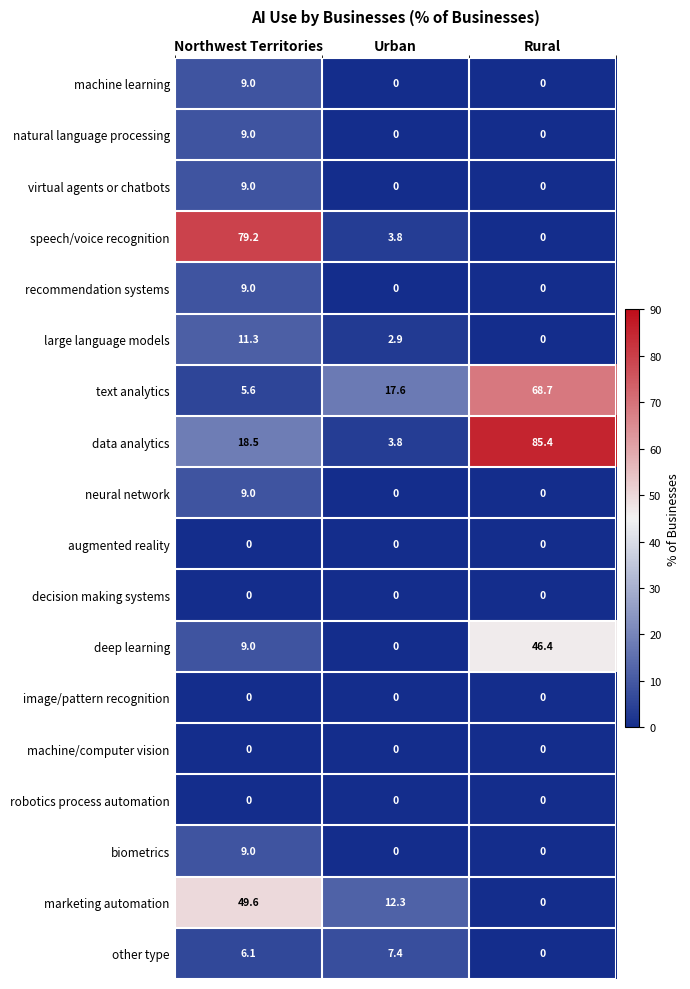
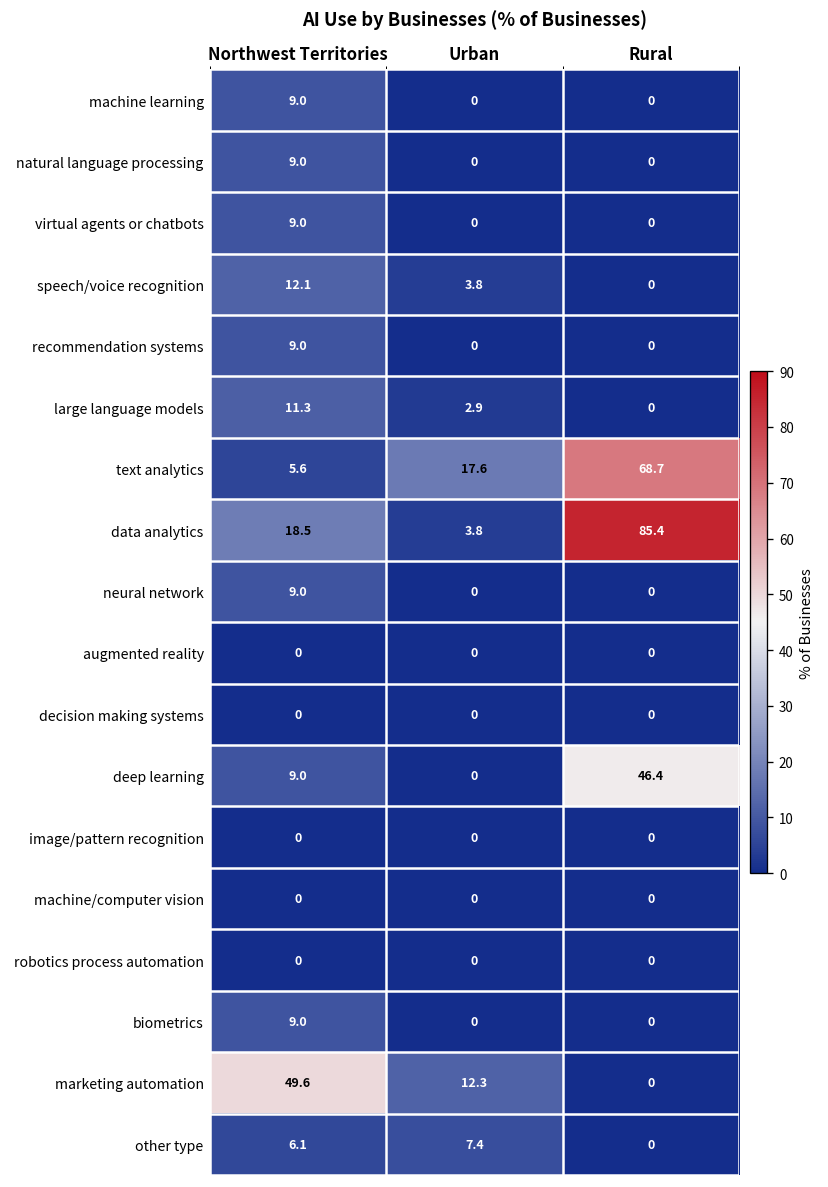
  {
    "machine learning": {
      "Northwest Territories": 9.0,
      "Urban": 0,
      "Rural": 0
    },
    "natural language processing": {
      "Northwest Territories": 9.0,
      "Urban": 0,
      "Rural": 0
    },
    "virtual agents or chatbots": {
      "Northwest Territories": 9.0,
      "Urban": 0,
      "Rural": 0
    },
    "speech/voice recognition": {
-     "Northwest Territories": 79.2,
+     "Northwest Territories": 12.1,
      "Urban": 3.8,
      "Rural": 0
    },
    "recommendation systems": {
      "Northwest Territories": 9.0,
      "Urban": 0,
      "Rural": 0
    },
    "large language models": {
      "Northwest Territories": 11.3,
      "Urban": 2.9,
      "Rural": 0
    },
    "text analytics": {
      "Northwest Territories": 5.6,
      "Urban": 17.6,
      "Rural": 68.7
    },
    "data analytics": {
      "Northwest Territories": 18.5,
      "Urban": 3.8,
      "Rural": 85.4
    },
    "neural network": {
      "Northwest Territories": 9.0,
      "Urban": 0,
      "Rural": 0
    },
    "augmented reality": {
      "Northwest Territories": 0,
      "Urban": 0,
      "Rural": 0
    },
    "decision making systems": {
      "Northwest Territories": 0,
      "Urban": 0,
      "Rural": 0
    },
    "deep learning": {
      "Northwest Territories": 9.0,
      "Urban": 0,
      "Rural": 46.4
    },
    "image/pattern recognition": {
      "Northwest Territories": 0,
      "Urban": 0,
      "Rural": 0
    },
    "machine/computer vision": {
      "Northwest Territories": 0,
      "Urban": 0,
      "Rural": 0
    },
    "robotics process automation": {
      "Northwest Territories": 0,
      "Urban": 0,
      "Rural": 0
    },
    "biometrics": {
      "Northwest Territories": 9.0,
      "Urban": 0,
      "Rural": 0
    },
    "marketing automation": {
      "Northwest Territories": 49.6,
      "Urban": 12.3,
      "Rural": 0
    },
    "other type": {
      "Northwest Territories": 6.1,
      "Urban": 7.4,
      "Rural": 0
    }
  }
